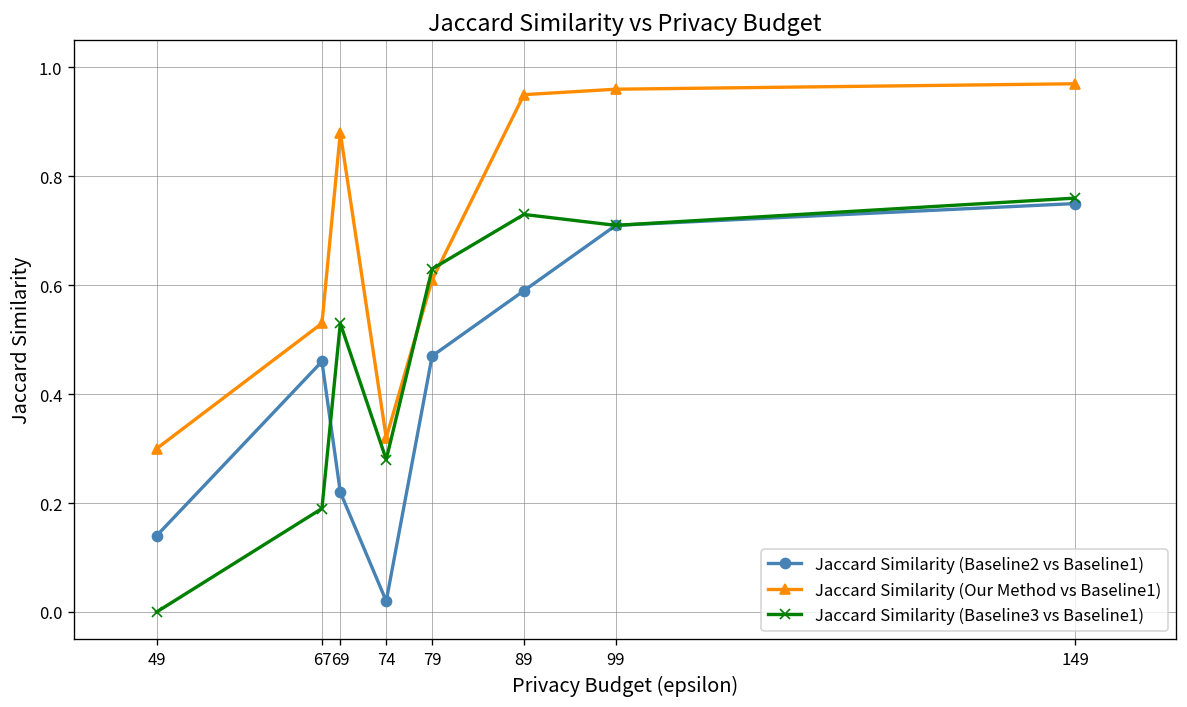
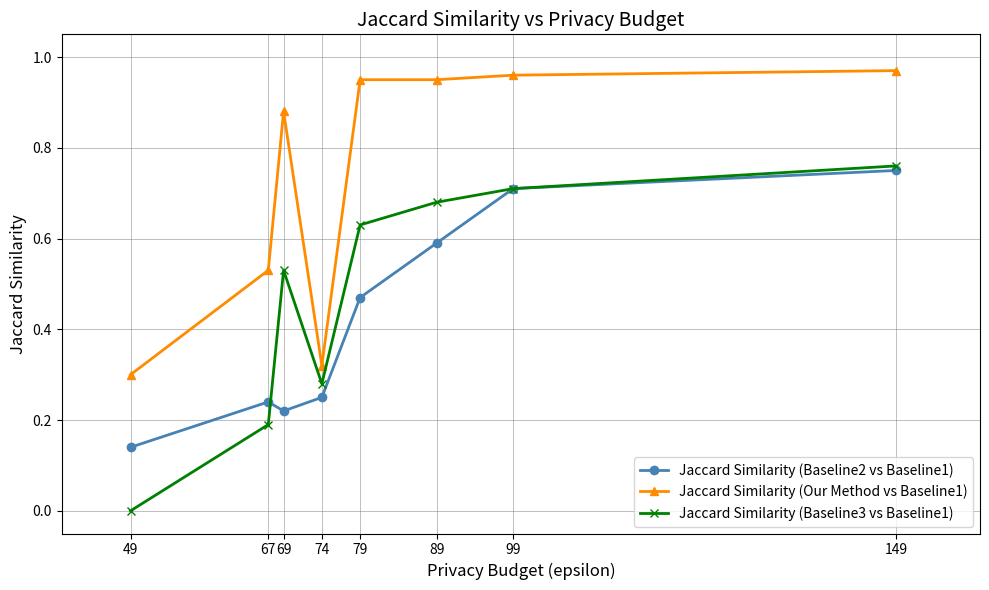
  {
    "Jaccard Similarity (Baseline2 vs Baseline1)": {
      "49": 0.14,
-     "67": 0.46,
+     "67": 0.24,
      "69": 0.22,
-     "74": 0.02,
+     "74": 0.25,
      "79": 0.47,
      "89": 0.59,
      "149": 0.75
    },
    "Jaccard Similarity (Our Method vs Baseline1)": {
      "49": 0.30,
      "67": 0.53,
      "69": 0.88,
      "74": 0.32,
-     "79": 0.61,
+     "79": 0.95,
      "89": 0.95,
      "99": 0.96,
      "149": 0.97
    },
    "Jaccard Similarity (Baseline3 vs Baseline1)": {
      "49": 0.00,
      "67": 0.19,
      "69": 0.53,
      "74": 0.28,
      "79": 0.63,
-     "89": 0.73,
+     "89": 0.68,
      "149": 0.76
    }
  }
